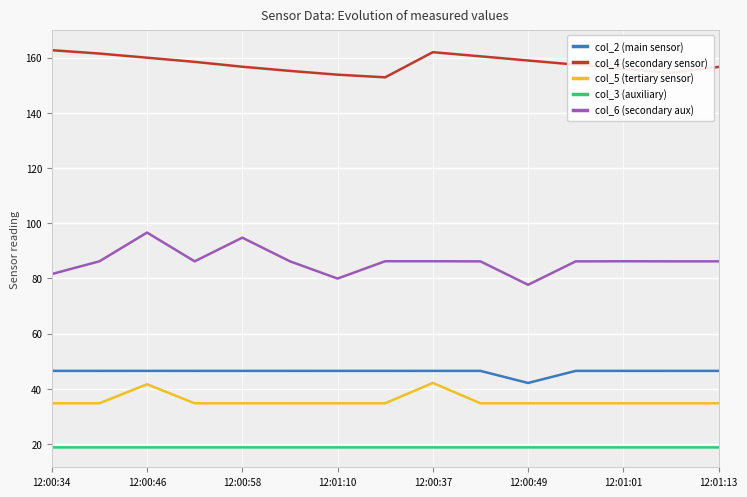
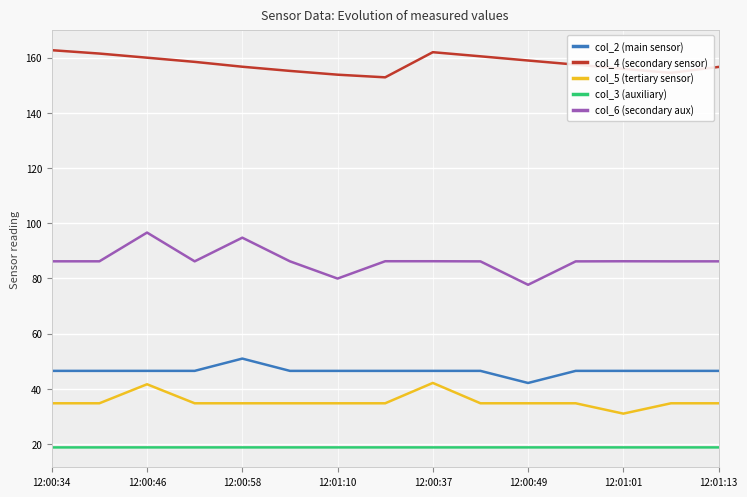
  {
    "col_2 (main sensor)": {
      "12:00:34": 47,
      "12:00:46": 47,
-     "12:00:58": 47,
+     "12:00:58": 51,
      "12:01:10": 47,
      "12:00:37": 47,
      "12:00:49": 42,
      "12:01:01": 47,
      "12:01:13": 47
    },
    "col_4 (secondary sensor)": {
      "12:00:34": 163,
      "12:00:46": 160,
      "12:00:58": 157,
      "12:01:10": 154,
      "12:00:37": 162,
      "12:00:49": 159,
      "12:01:13": 157
    },
    "col_5 (tertiary sensor)": {
      "12:00:34": 35,
      "12:00:46": 42,
      "12:00:58": 35,
      "12:01:10": 35,
      "12:00:37": 42,
      "12:00:49": 35,
-     "12:01:01": 35,
+     "12:01:01": 31,
      "12:01:13": 35
    },
    "col_3 (auxiliary)": {
      "12:00:34": 19,
      "12:00:46": 19,
      "12:00:58": 19,
      "12:01:10": 19,
      "12:00:37": 19,
      "12:00:49": 19,
      "12:01:01": 19,
      "12:01:13": 19
    },
    "col_6 (secondary aux)": {
-     "12:00:34": 82,
+     "12:00:34": 86,
      "12:00:46": 97,
      "12:00:58": 95,
      "12:01:10": 80,
      "12:00:37": 86,
      "12:00:49": 78,
      "12:01:01": 86,
      "12:01:13": 86
    }
  }
